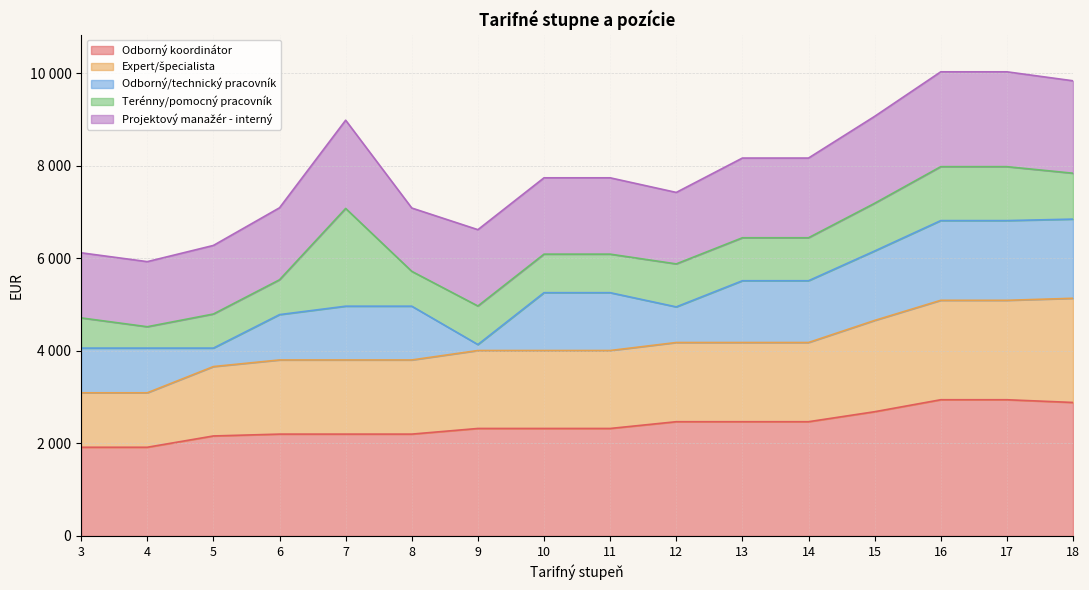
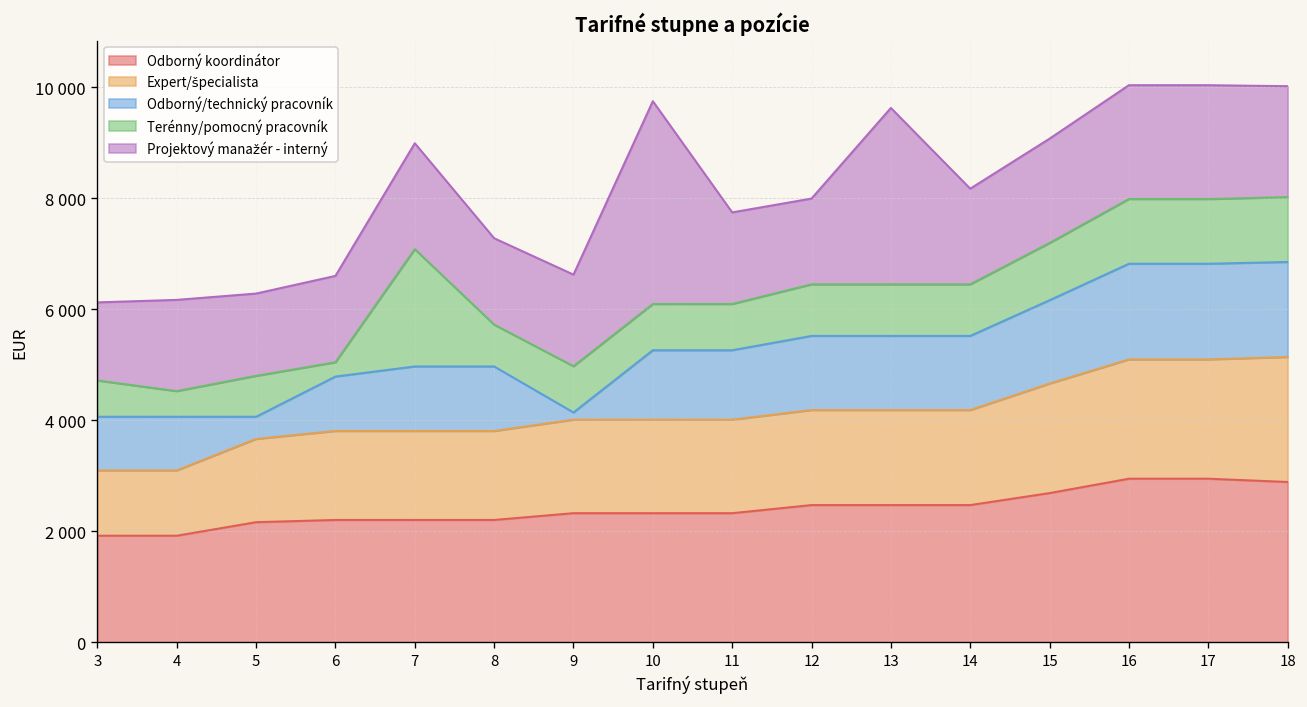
  {
    "Odborný/technický pracovník": {
      "3": 1000,
      "4": 1000,
      "5": 400,
      "6": 1000,
      "7": 1200,
      "8": 1200,
      "9": 100,
      "10": 1300,
      "11": 1300,
-     "12": 800,
+     "12": 1300,
      "13": 1300,
      "14": 1300,
      "15": 1500,
      "16": 1700,
      "17": 1700,
      "18": 1700
    },
    "Terénny/pomocný pracovník": {
      "3": 700,
      "4": 500,
      "5": 700,
-     "6": 800,
+     "6": 300,
      "7": 2100,
      "8": 800,
      "9": 800,
      "10": 800,
      "11": 800,
      "12": 900,
      "13": 900,
      "14": 900,
      "15": 1000,
      "16": 1200,
      "17": 1200,
-     "18": 1000
+     "18": 1200
    },
    "Projektový manažér - interný": {
      "3": 1400,
-     "4": 1400,
+     "4": 1600,
      "5": 1500,
      "6": 1600,
      "7": 1900,
-     "8": 1400,
+     "8": 1600,
      "9": 1700,
-     "10": 1700,
+     "10": 3700,
      "11": 1700,
      "12": 1500,
-     "13": 1700,
+     "13": 3200,
      "14": 1700,
      "15": 1900,
      "16": 2100,
      "17": 2100,
      "18": 2000
    }
  }
